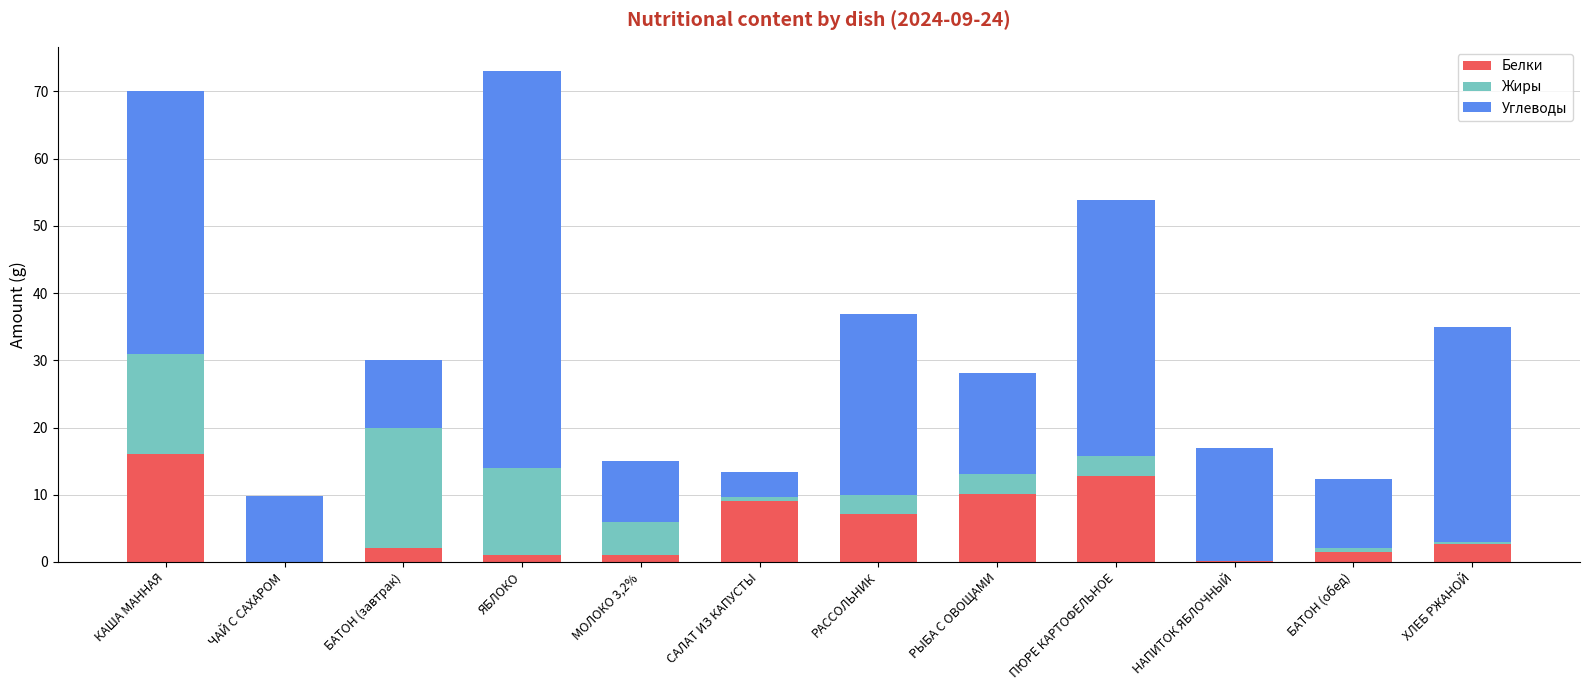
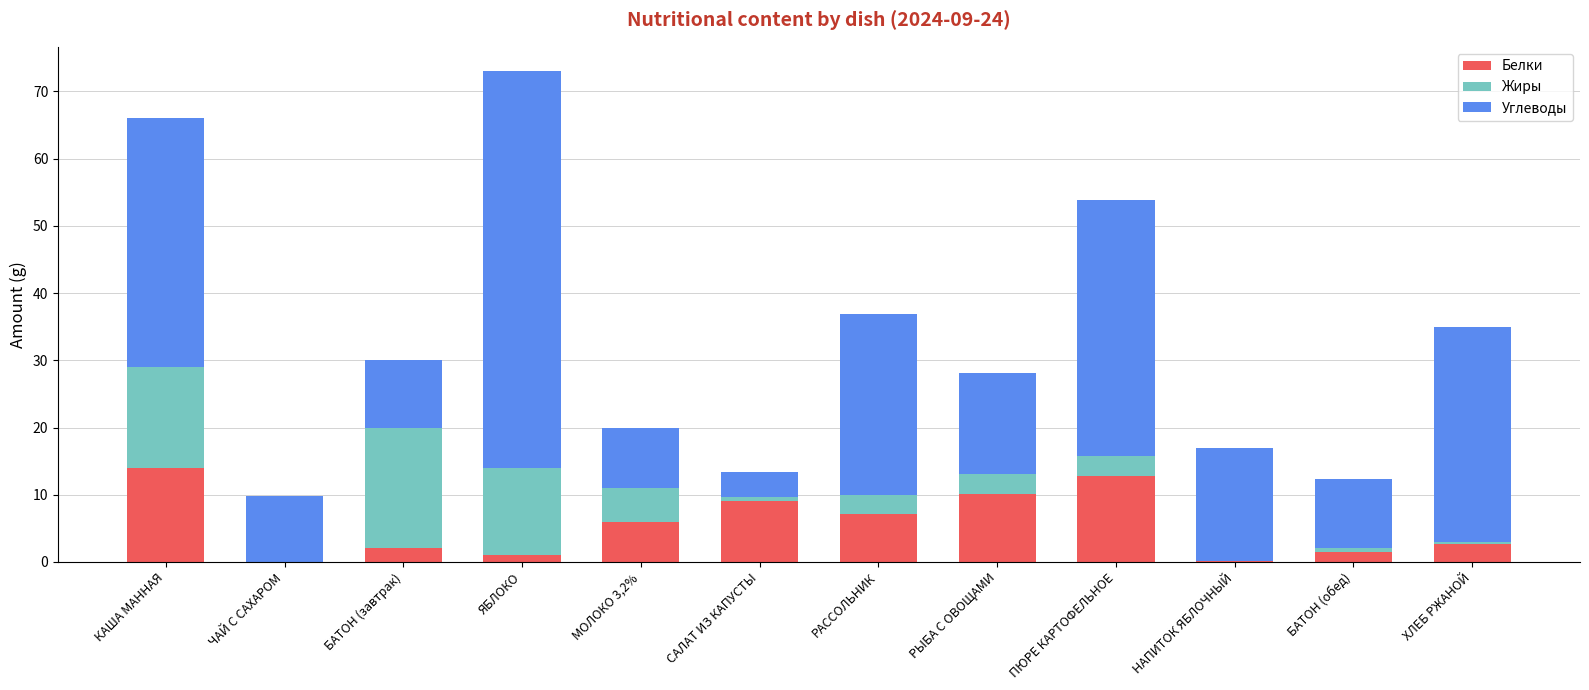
  {
    "Белки": {
-     "КАША МАННАЯ": 16,
+     "КАША МАННАЯ": 14,
      "ЧАЙ С САХАРОМ": 0,
      "БАТОН (завтрак)": 2,
      "ЯБЛОКО": 1,
-     "МОЛОКО 3,2%": 1,
+     "МОЛОКО 3,2%": 6,
      "САЛАТ ИЗ КАПУСТЫ": 9,
      "РАССОЛЬНИК": 7,
      "РЫБА С ОВОЩАМИ": 10,
      "ПЮРЕ КАРТОФЕЛЬНОЕ": 13,
      "БАТОН (обед)": 2,
      "ХЛЕБ РЖАНОЙ": 3
    },
    "Жиры": {
      "КАША МАННАЯ": 15,
      "ЧАЙ С САХАРОМ": 0,
      "БАТОН (завтрак)": 18,
      "ЯБЛОКО": 13,
      "МОЛОКО 3,2%": 5,
      "САЛАТ ИЗ КАПУСТЫ": 1,
      "РАССОЛЬНИК": 3,
      "РЫБА С ОВОЩАМИ": 3,
      "ПЮРЕ КАРТОФЕЛЬНОЕ": 3,
      "БАТОН (обед)": 1,
      "ХЛЕБ РЖАНОЙ": 0
    },
    "Углеводы": {
-     "КАША МАННАЯ": 39,
+     "КАША МАННАЯ": 37,
      "ЧАЙ С САХАРОМ": 10,
      "БАТОН (завтрак)": 10,
      "ЯБЛОКО": 59,
      "МОЛОКО 3,2%": 9,
      "САЛАТ ИЗ КАПУСТЫ": 4,
      "РАССОЛЬНИК": 27,
      "РЫБА С ОВОЩАМИ": 15,
      "ПЮРЕ КАРТОФЕЛЬНОЕ": 38,
      "НАПИТОК ЯБЛОЧНЫЙ": 17,
      "БАТОН (обед)": 10,
      "ХЛЕБ РЖАНОЙ": 32
    }
  }
